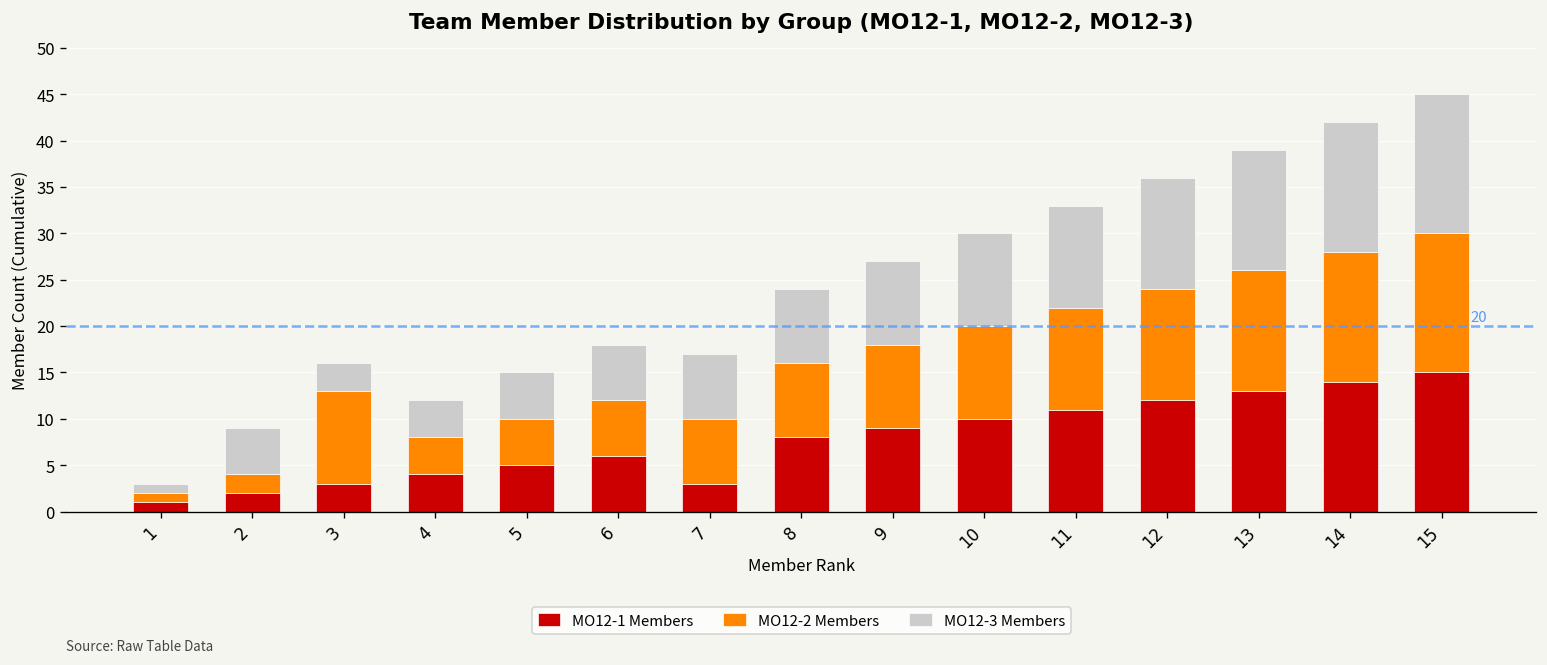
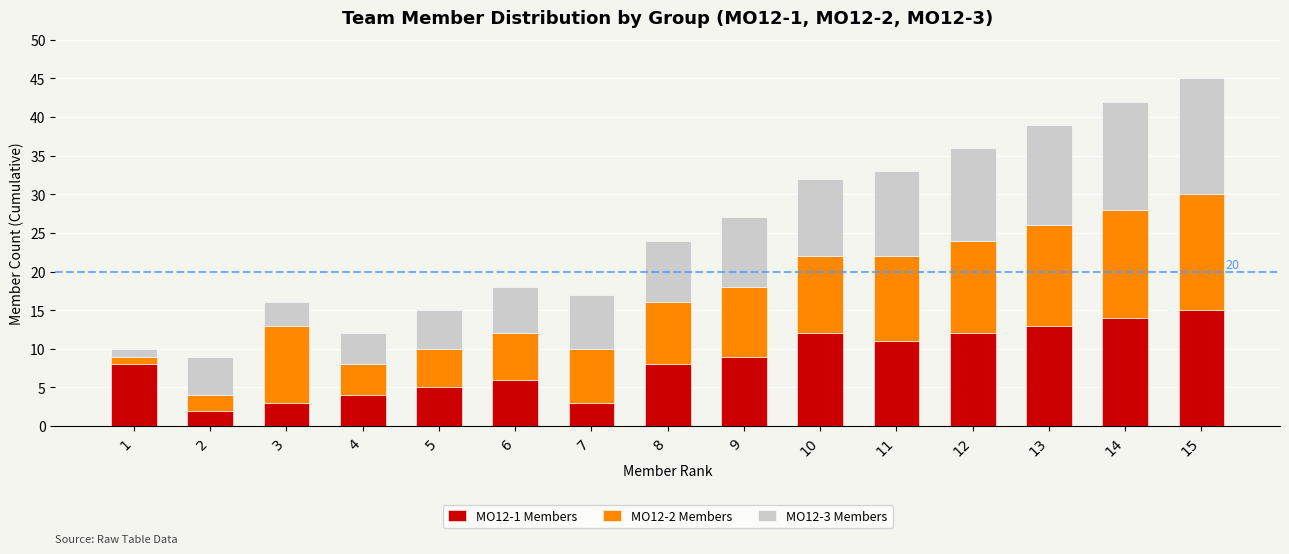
  {
    "MO12-1 Members": {
-     "1": 1,
+     "1": 8,
      "2": 2,
      "3": 3,
      "4": 4,
      "5": 5,
      "6": 6,
      "7": 3,
      "8": 8,
      "9": 9,
-     "10": 10,
+     "10": 12,
      "11": 11,
      "12": 12,
      "13": 13,
      "14": 14,
      "15": 15
    },
    "MO12-2 Members": {
      "1": 1,
      "2": 2,
      "3": 10,
      "4": 4,
      "5": 5,
      "6": 6,
      "7": 7,
      "8": 8,
      "9": 9,
      "10": 10,
      "11": 11,
      "12": 12,
      "13": 13,
      "14": 14,
      "15": 15
    },
    "MO12-3 Members": {
      "1": 1,
      "2": 5,
      "3": 3,
      "4": 4,
      "5": 5,
      "6": 6,
      "7": 7,
      "8": 8,
      "9": 9,
      "10": 10,
      "11": 11,
      "12": 12,
      "13": 13,
      "14": 14,
      "15": 15
    }
  }
